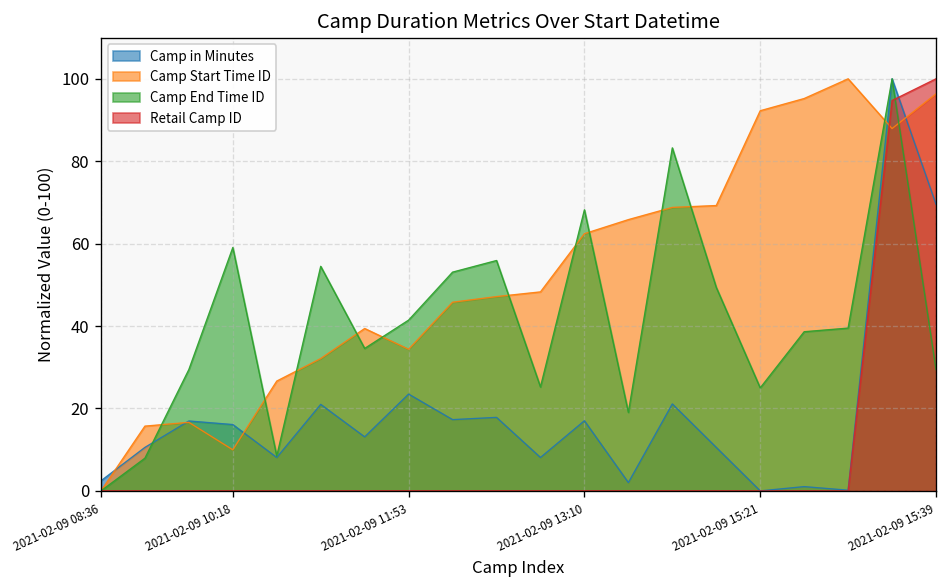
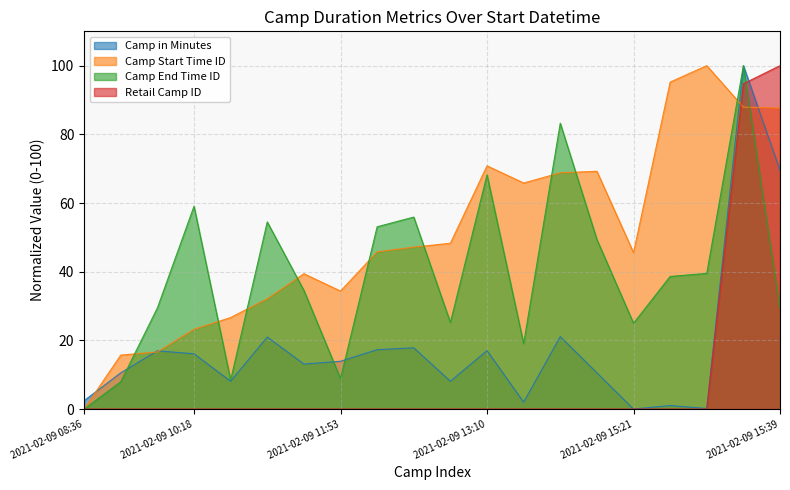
  {
    "Camp in Minutes": {
      "2021-02-09 08:36": 2,
      "2021-02-09 10:18": 16,
-     "2021-02-09 11:53": 23,
+     "2021-02-09 11:53": 14,
      "2021-02-09 13:10": 17,
      "2021-02-09 15:39": 70
    },
    "Camp Start Time ID": {
-     "2021-02-09 10:18": 10,
+     "2021-02-09 10:18": 23,
      "2021-02-09 11:53": 34,
-     "2021-02-09 13:10": 62,
-     "2021-02-09 15:21": 92,
-     "2021-02-09 15:39": 96
+     "2021-02-09 13:10": 71,
+     "2021-02-09 15:21": 46,
+     "2021-02-09 15:39": 88
    },
    "Camp End Time ID": {
      "2021-02-09 10:18": 59,
-     "2021-02-09 11:53": 41,
+     "2021-02-09 11:53": 9,
      "2021-02-09 13:10": 68,
      "2021-02-09 15:21": 25,
      "2021-02-09 15:39": 29
    },
    "Retail Camp ID": {
      "2021-02-09 10:18": 0,
      "2021-02-09 11:53": 0,
      "2021-02-09 13:10": 0,
      "2021-02-09 15:39": 100
    }
  }
